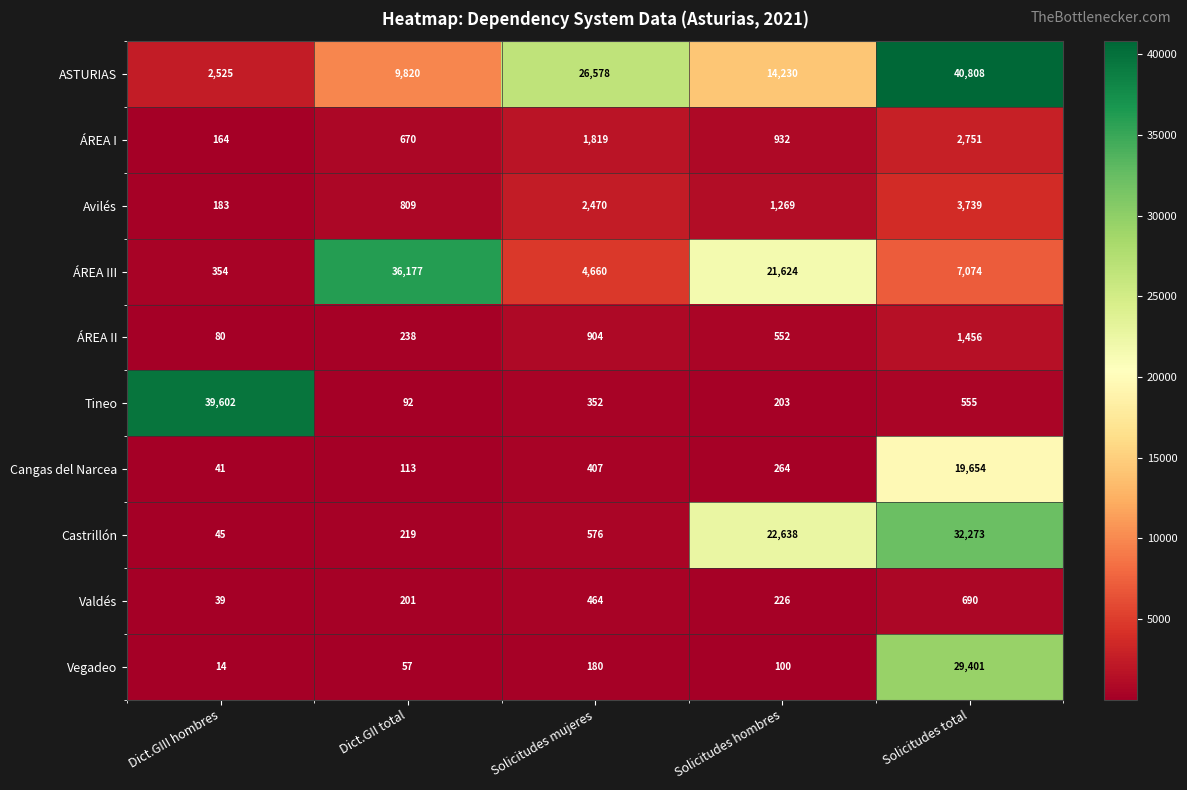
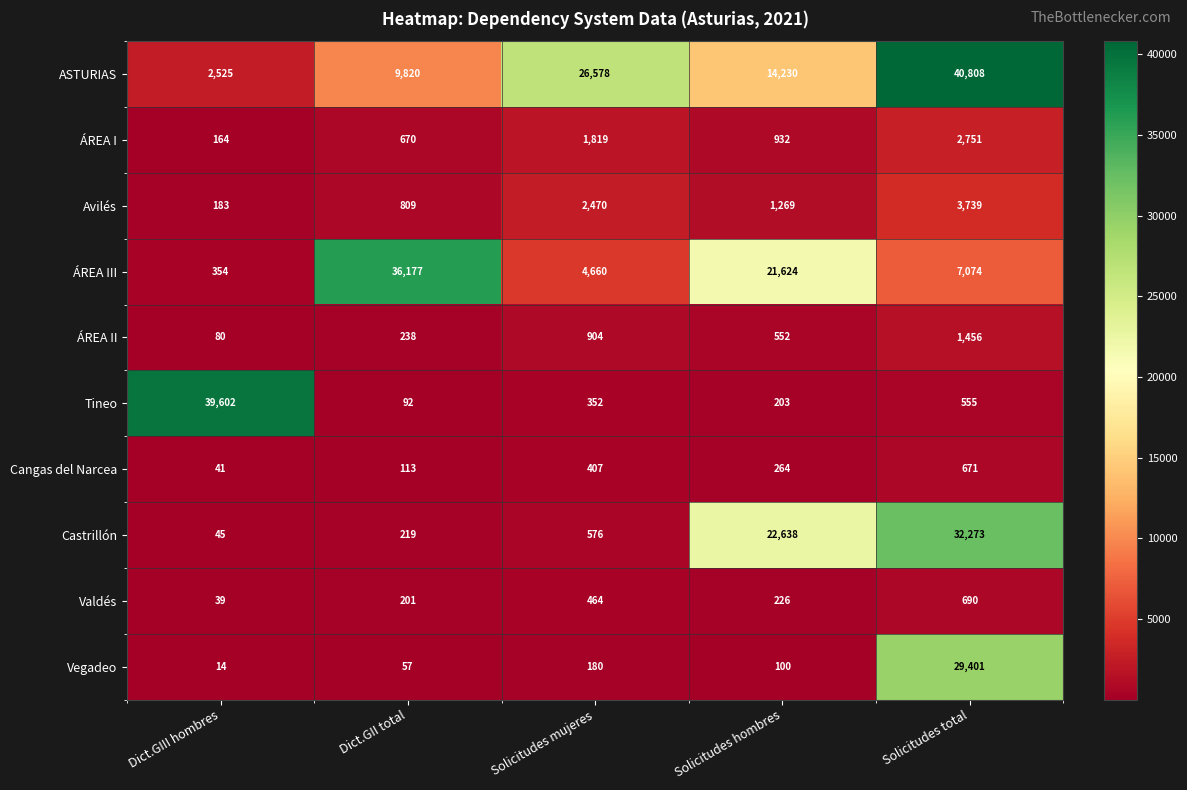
  {
    "ASTURIAS": {
      "Dict.GIII hombres": "2,525",
      "Dict.GII total": "9,820",
      "Solicitudes mujeres": "26,578",
      "Solicitudes hombres": "14,230",
      "Solicitudes total": "40,808"
    },
    "ÁREA I": {
      "Dict.GIII hombres": "164",
      "Dict.GII total": "670",
      "Solicitudes mujeres": "1,819",
      "Solicitudes hombres": "932",
      "Solicitudes total": "2,751"
    },
    "Avilés": {
      "Dict.GIII hombres": "183",
      "Dict.GII total": "809",
      "Solicitudes mujeres": "2,470",
      "Solicitudes hombres": "1,269",
      "Solicitudes total": "3,739"
    },
    "ÁREA III": {
      "Dict.GIII hombres": "354",
      "Dict.GII total": "36,177",
      "Solicitudes mujeres": "4,660",
      "Solicitudes hombres": "21,624",
      "Solicitudes total": "7,074"
    },
    "ÁREA II": {
      "Dict.GIII hombres": "80",
      "Dict.GII total": "238",
      "Solicitudes mujeres": "904",
      "Solicitudes hombres": "552",
      "Solicitudes total": "1,456"
    },
    "Tineo": {
      "Dict.GIII hombres": "39,602",
      "Dict.GII total": "92",
      "Solicitudes mujeres": "352",
      "Solicitudes hombres": "203",
      "Solicitudes total": "555"
    },
    "Cangas del Narcea": {
      "Dict.GIII hombres": "41",
      "Dict.GII total": "113",
      "Solicitudes mujeres": "407",
      "Solicitudes hombres": "264",
-     "Solicitudes total": "19,654"
+     "Solicitudes total": "671"
    },
    "Castrillón": {
      "Dict.GIII hombres": "45",
      "Dict.GII total": "219",
      "Solicitudes mujeres": "576",
      "Solicitudes hombres": "22,638",
      "Solicitudes total": "32,273"
    },
    "Valdés": {
      "Dict.GIII hombres": "39",
      "Dict.GII total": "201",
      "Solicitudes mujeres": "464",
      "Solicitudes hombres": "226",
      "Solicitudes total": "690"
    },
    "Vegadeo": {
      "Dict.GIII hombres": "14",
      "Dict.GII total": "57",
      "Solicitudes mujeres": "180",
      "Solicitudes hombres": "100",
      "Solicitudes total": "29,401"
    }
  }
